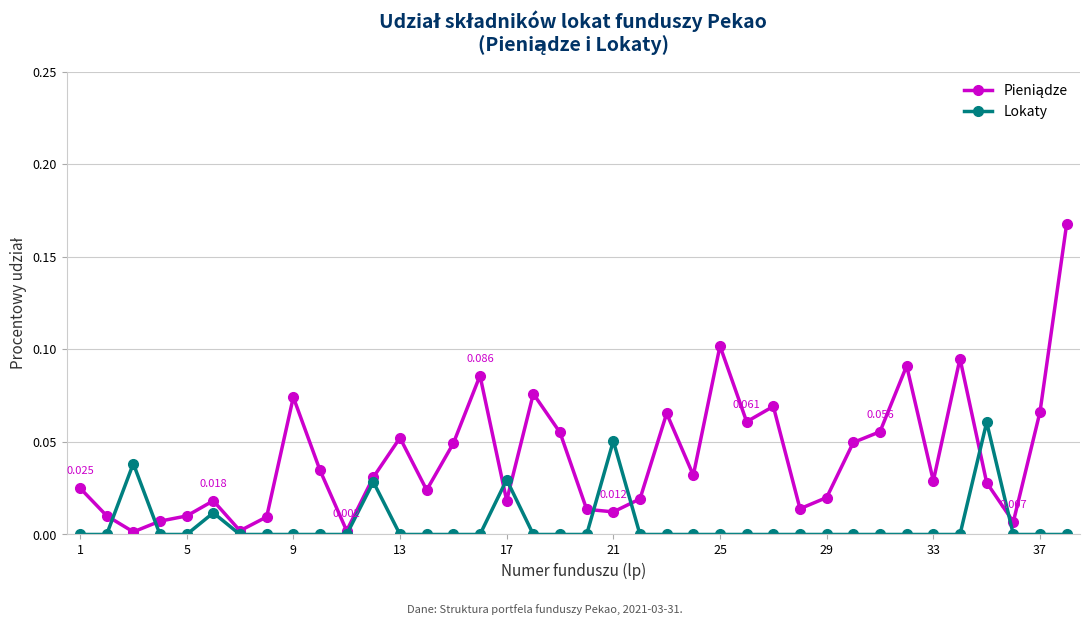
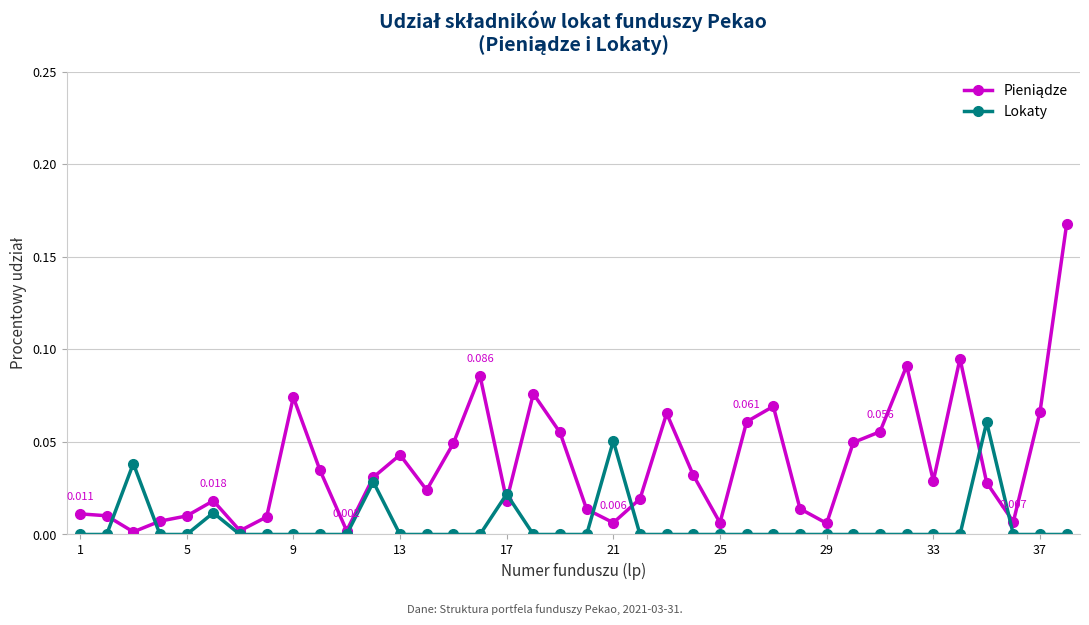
  {
    "Pieniądze": {
-     "1": 0.025,
-     "13": 0.052,
-     "21": 0.012,
-     "25": 0.102,
-     "29": 0.020
+     "1": 0.011,
+     "13": 0.043,
+     "21": 0.006,
+     "25": 0.006,
+     "29": 0.006
    },
    "Lokaty": {
      "1": 0.000,
      "5": 0.000,
      "9": 0.000,
      "13": 0.000,
-     "17": 0.030,
+     "17": 0.022,
      "21": 0.051,
      "25": 0.000,
      "29": 0.000,
      "33": 0.000,
      "37": 0.000
    }
  }
